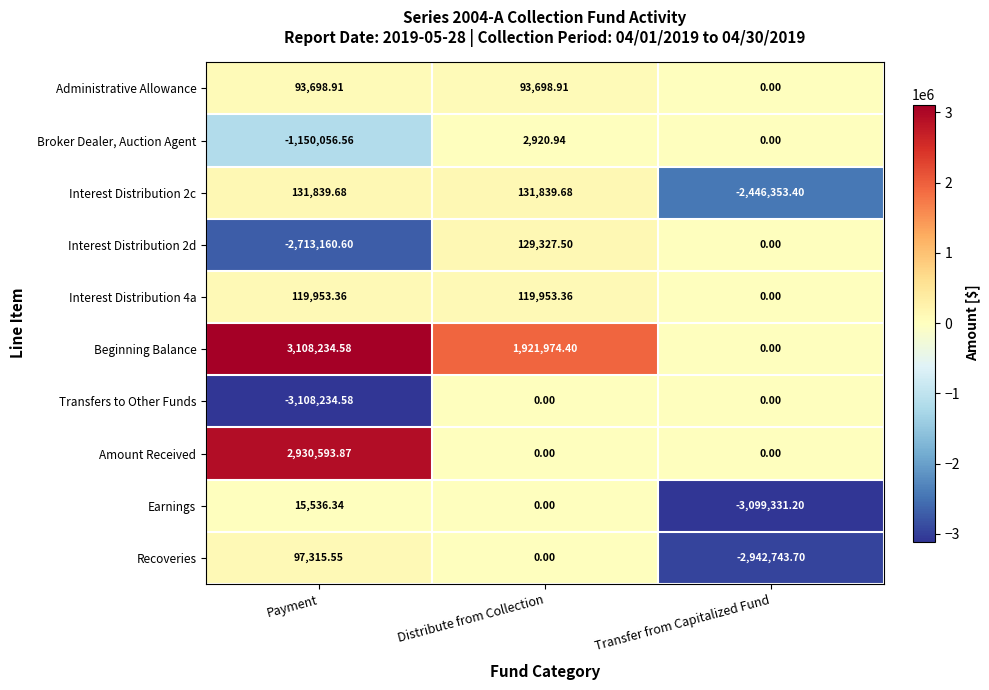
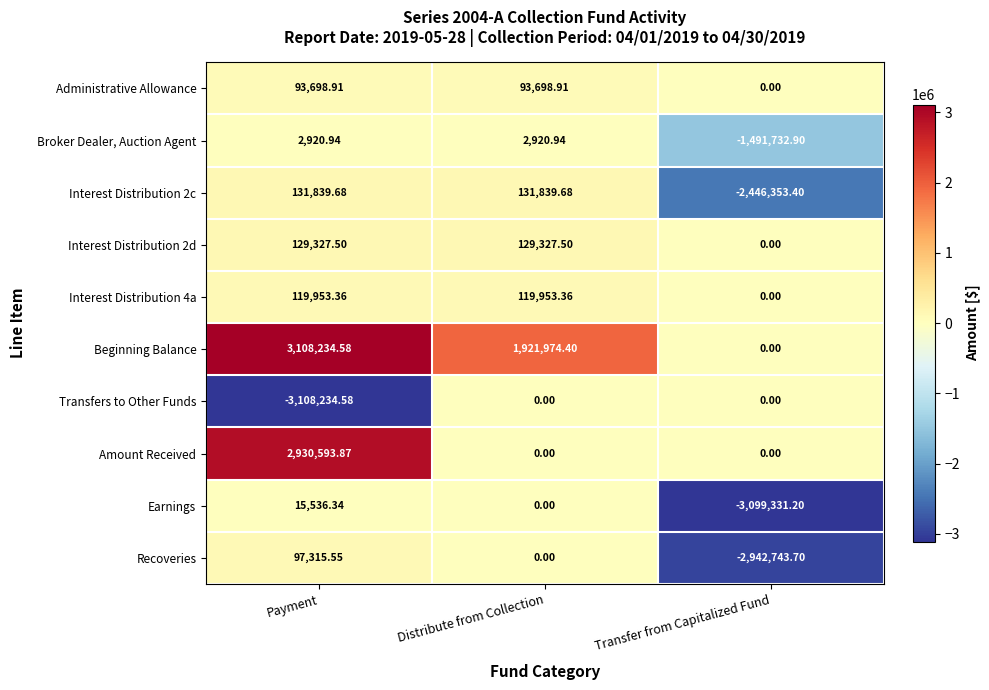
  {
    "Administrative Allowance": {
      "Payment": "93,698.91",
      "Distribute from Collection": "93,698.91",
      "Transfer from Capitalized Fund": "0.00"
    },
    "Broker Dealer, Auction Agent": {
-     "Payment": "-1,150,056.56",
+     "Payment": "2,920.94",
      "Distribute from Collection": "2,920.94",
-     "Transfer from Capitalized Fund": "0.00"
+     "Transfer from Capitalized Fund": "-1,491,732.90"
    },
    "Interest Distribution 2c": {
      "Payment": "131,839.68",
      "Distribute from Collection": "131,839.68",
      "Transfer from Capitalized Fund": "-2,446,353.40"
    },
    "Interest Distribution 2d": {
-     "Payment": "-2,713,160.60",
+     "Payment": "129,327.50",
      "Distribute from Collection": "129,327.50",
      "Transfer from Capitalized Fund": "0.00"
    },
    "Interest Distribution 4a": {
      "Payment": "119,953.36",
      "Distribute from Collection": "119,953.36",
      "Transfer from Capitalized Fund": "0.00"
    },
    "Beginning Balance": {
      "Payment": "3,108,234.58",
      "Distribute from Collection": "1,921,974.40",
      "Transfer from Capitalized Fund": "0.00"
    },
    "Transfers to Other Funds": {
      "Payment": "-3,108,234.58",
      "Distribute from Collection": "0.00",
      "Transfer from Capitalized Fund": "0.00"
    },
    "Amount Received": {
      "Payment": "2,930,593.87",
      "Distribute from Collection": "0.00",
      "Transfer from Capitalized Fund": "0.00"
    },
    "Earnings": {
      "Payment": "15,536.34",
      "Distribute from Collection": "0.00",
      "Transfer from Capitalized Fund": "-3,099,331.20"
    },
    "Recoveries": {
      "Payment": "97,315.55",
      "Distribute from Collection": "0.00",
      "Transfer from Capitalized Fund": "-2,942,743.70"
    }
  }
